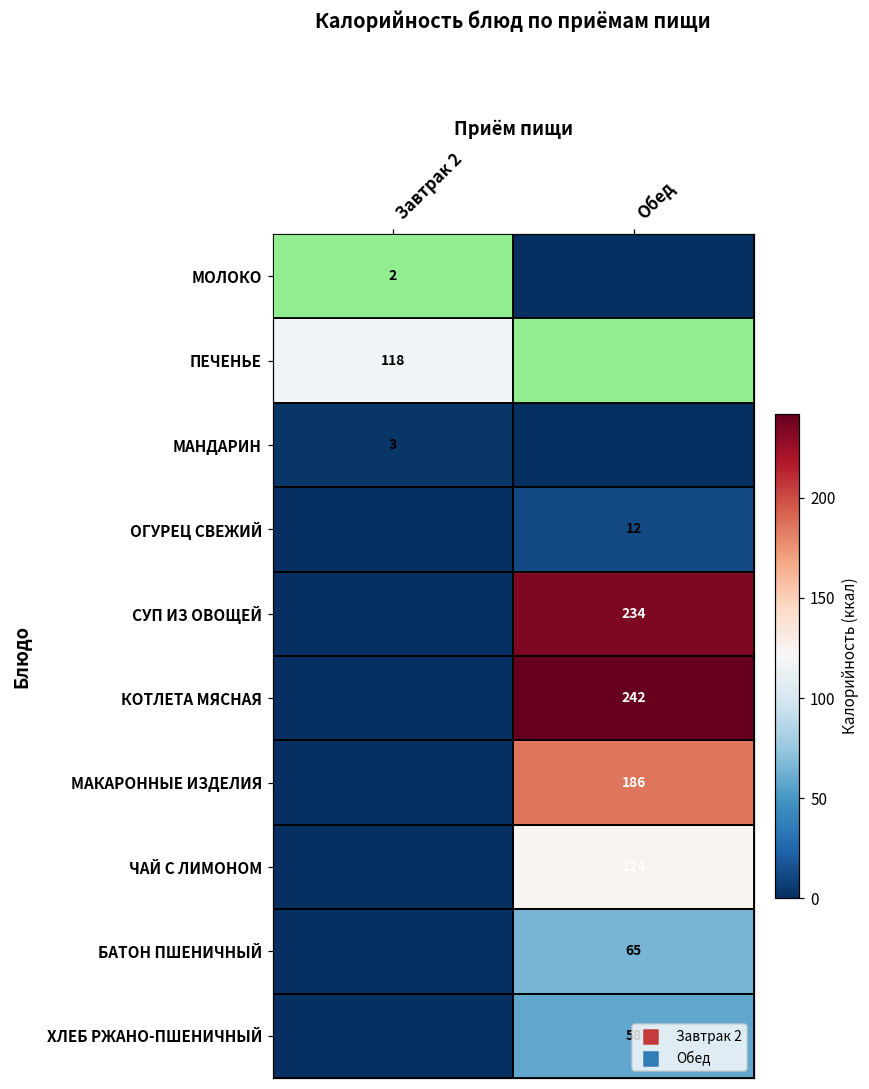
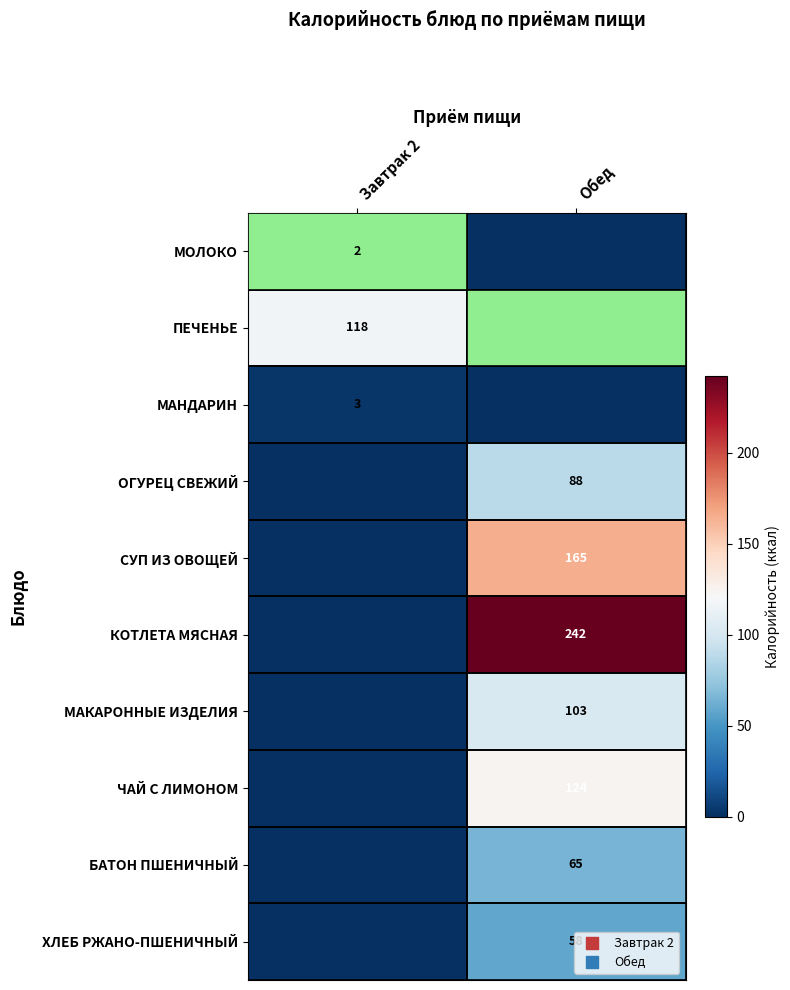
  {
    "ПЕЧЕНЬЕ": {
      "Завтрак 2": 118
    },
    "МАНДАРИН": {
      "Завтрак 2": 3
    },
    "ОГУРЕЦ СВЕЖИЙ": {
-     "Обед": 12
+     "Обед": 88
    },
    "СУП ИЗ ОВОЩЕЙ": {
-     "Обед": 234
+     "Обед": 165
    },
    "КОТЛЕТА МЯСНАЯ": {
      "Обед": 242
    },
    "МАКАРОННЫЕ ИЗДЕЛИЯ": {
-     "Обед": 186
+     "Обед": 103
    },
    "БАТОН ПШЕНИЧНЫЙ": {
      "Обед": 65
    }
  }
